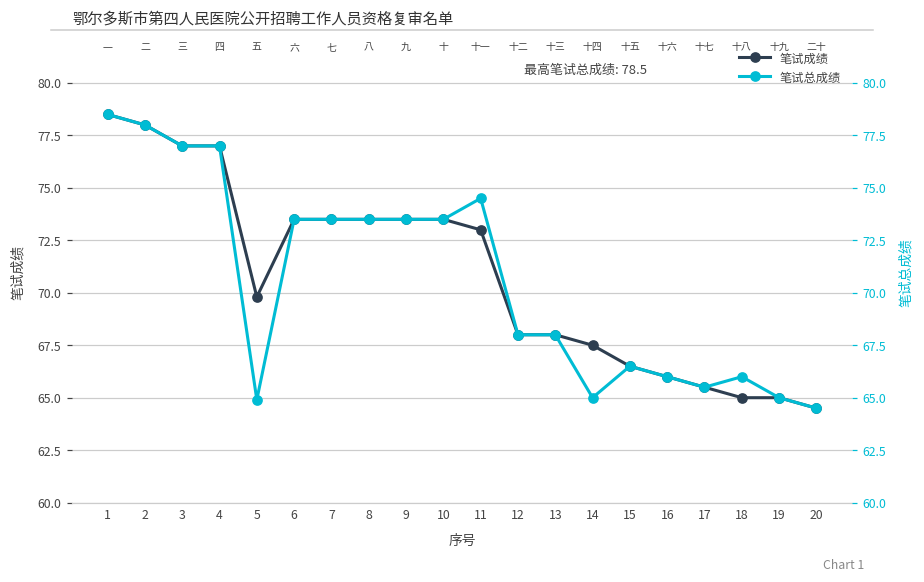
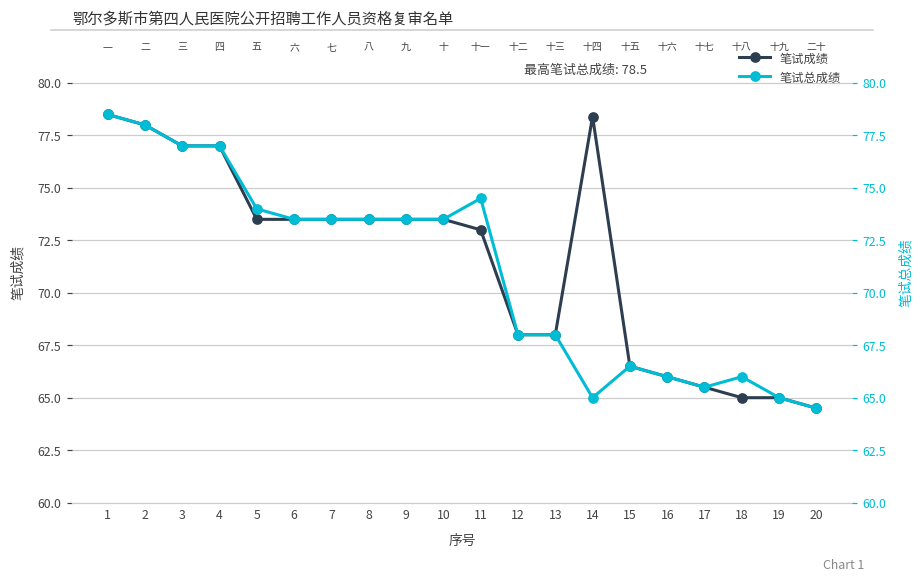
  {
    "笔试成绩": {
      "1": 78.5,
      "2": 78.0,
      "3": 77.0,
      "4": 77.0,
-     "5": 69.8,
+     "5": 73.5,
      "6": 73.5,
      "7": 73.5,
      "8": 73.5,
      "9": 73.5,
      "10": 73.5,
      "11": 73.0,
      "12": 68.0,
      "13": 68.0,
-     "14": 67.5,
+     "14": 78.4,
      "15": 66.5,
      "16": 66.0,
      "17": 65.5,
      "18": 65.0,
      "19": 65.0,
      "20": 64.5
    },
    "笔试总成绩": {
      "1": 78.5,
      "2": 78.0,
      "3": 77.0,
      "4": 77.0,
-     "5": 64.9,
+     "5": 74.0,
      "6": 73.5,
      "7": 73.5,
      "8": 73.5,
      "9": 73.5,
      "10": 73.5,
      "11": 74.5,
      "12": 68.0,
      "13": 68.0,
      "14": 65.0,
      "15": 66.5,
      "16": 66.0,
      "17": 65.5,
      "18": 66.0,
      "19": 65.0,
      "20": 64.5
    }
  }
